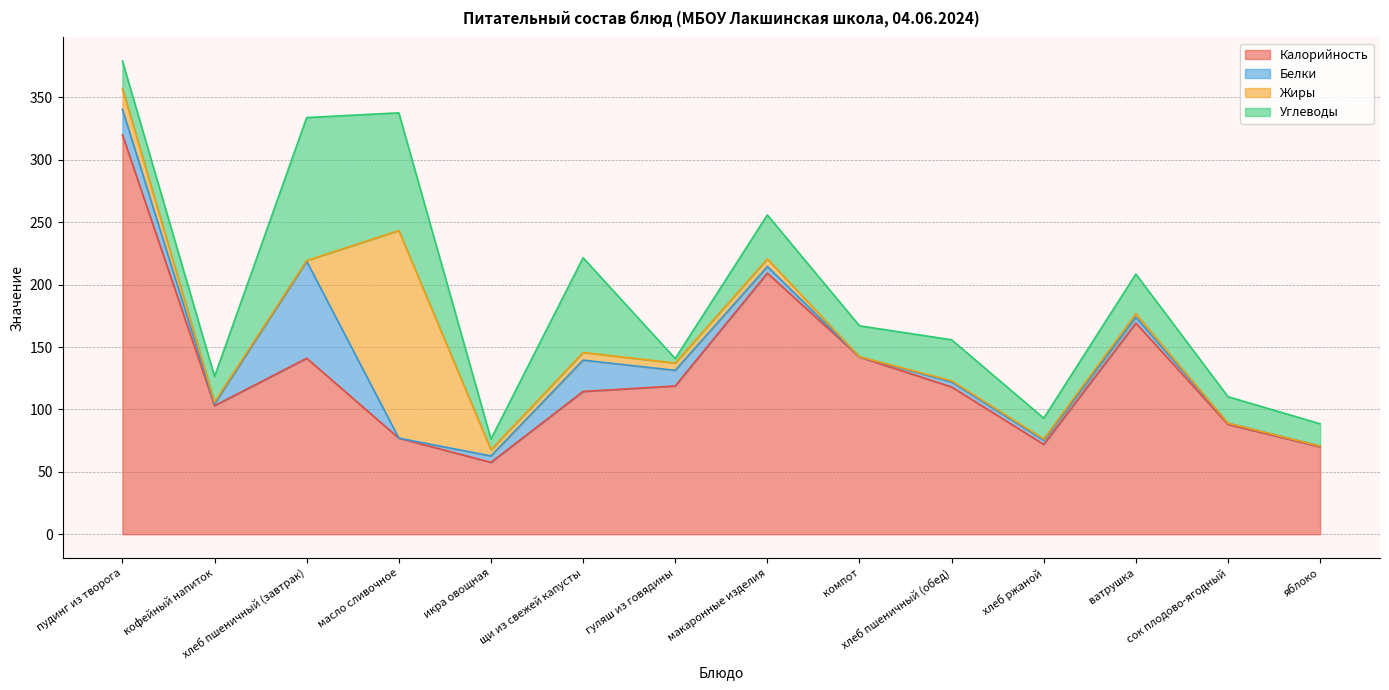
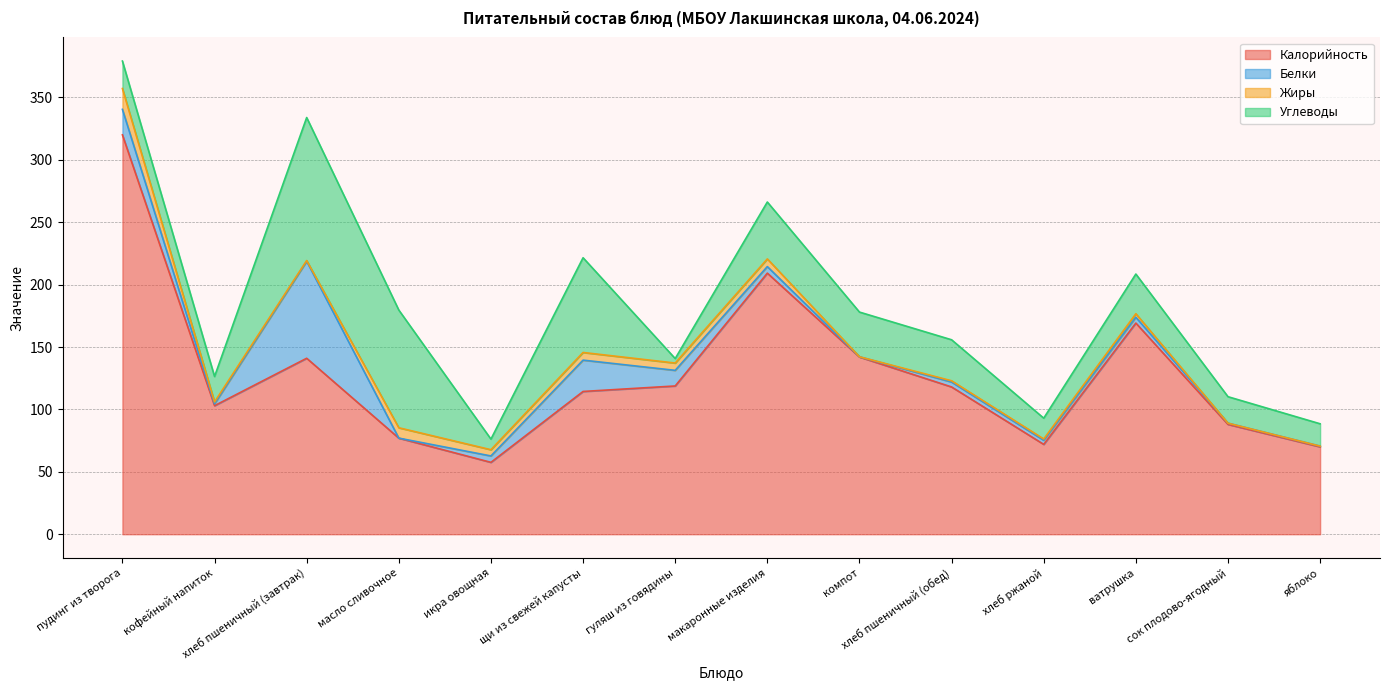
  {
    "Калорийность": {
      "пудинг из творога": 320,
      "хлеб пшеничный (завтрак)": 141,
      "икра овощная": 58,
      "щи из свежей капусты": 114,
      "гуляш из говядины": 119,
      "макаронные изделия": 209,
      "хлеб пшеничный (обед)": 118,
      "хлеб ржаной": 72,
      "ватрушка": 169
    },
    "Белки": {
      "пудинг из творога": 20,
      "икра овощная": 5,
      "щи из свежей капусты": 25,
      "гуляш из говядины": 13,
      "макаронные изделия": 5,
      "ватрушка": 5
    },
    "Жиры": {
      "пудинг из творога": 17,
-     "масло сливочное": 166,
+     "масло сливочное": 8,
      "икра овощная": 5,
      "щи из свежей капусты": 6,
      "гуляш из говядины": 6,
      "макаронные изделия": 6,
      "ватрушка": 3
    },
    "Углеводы": {
      "пудинг из творога": 22,
      "кофейный напиток": 20,
      "хлеб пшеничный (завтрак)": 115,
      "масло сливочное": 94,
      "икра овощная": 9,
      "щи из свежей капусты": 76,
      "гуляш из говядины": 4,
-     "макаронные изделия": 35,
-     "компот": 25,
+     "макаронные изделия": 46,
+     "компот": 36,
      "хлеб пшеничный (обед)": 33,
      "хлеб ржаной": 17,
      "ватрушка": 32,
      "сок плодово-ягодный": 21,
      "яблоко": 18
    }
  }
